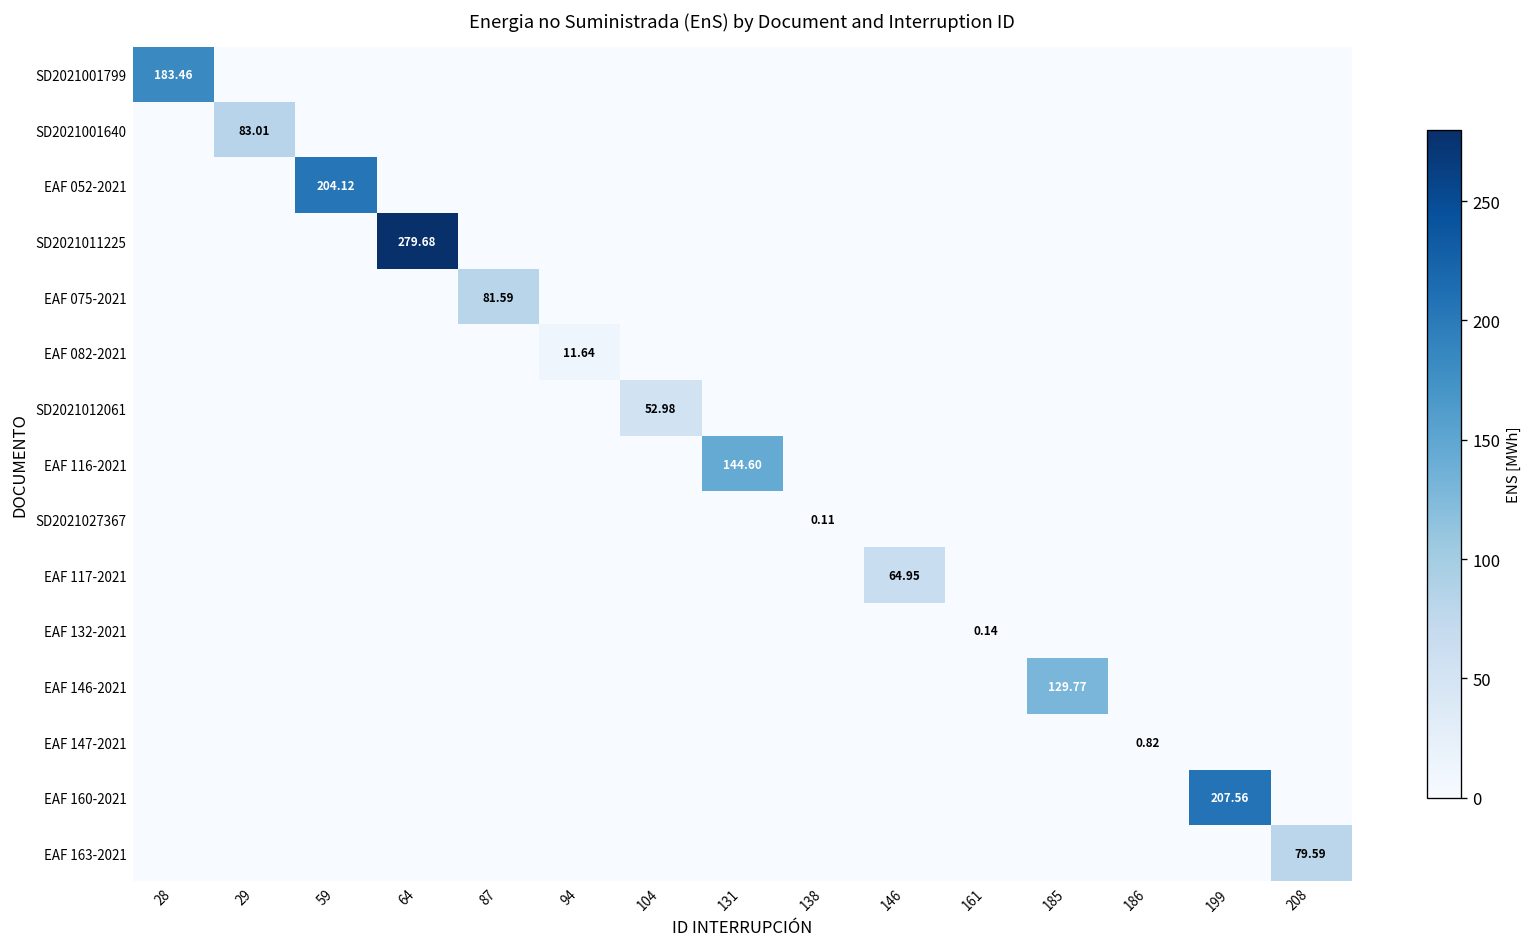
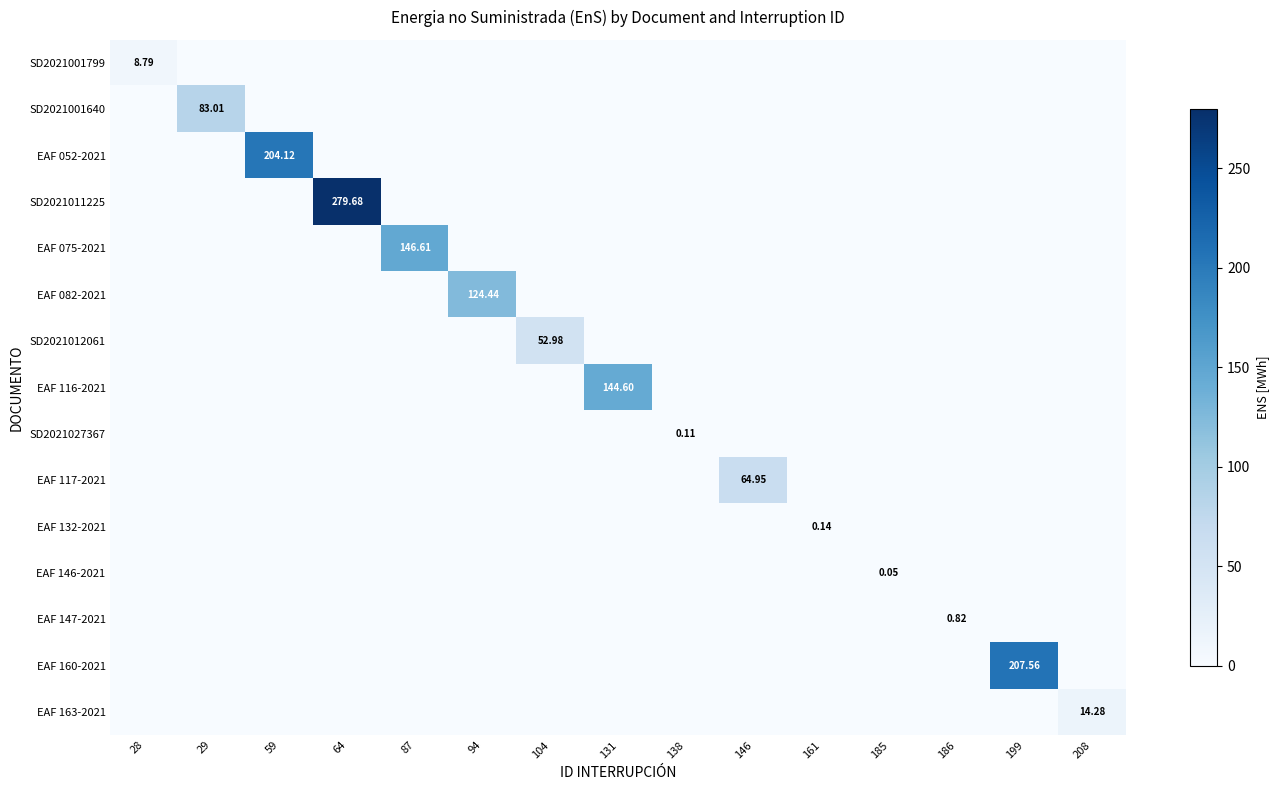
  {
    "SD2021001799": {
-     "28": 183.46
+     "28": 8.79
    },
    "SD2021001640": {
      "29": 83.01
    },
    "EAF 052-2021": {
      "59": 204.12
    },
    "SD2021011225": {
      "64": 279.68
    },
    "EAF 075-2021": {
-     "87": 81.59
+     "87": 146.61
    },
    "EAF 082-2021": {
-     "94": 11.64
+     "94": 124.44
    },
    "SD2021012061": {
      "104": 52.98
    },
    "EAF 116-2021": {
      "131": 144.60
    },
    "SD2021027367": {
      "138": 0.11
    },
    "EAF 117-2021": {
      "146": 64.95
    },
    "EAF 132-2021": {
      "161": 0.14
    },
    "EAF 146-2021": {
-     "185": 129.77
+     "185": 0.05
    },
    "EAF 147-2021": {
      "186": 0.82
    },
    "EAF 160-2021": {
      "199": 207.56
    },
    "EAF 163-2021": {
-     "208": 79.59
+     "208": 14.28
    }
  }
